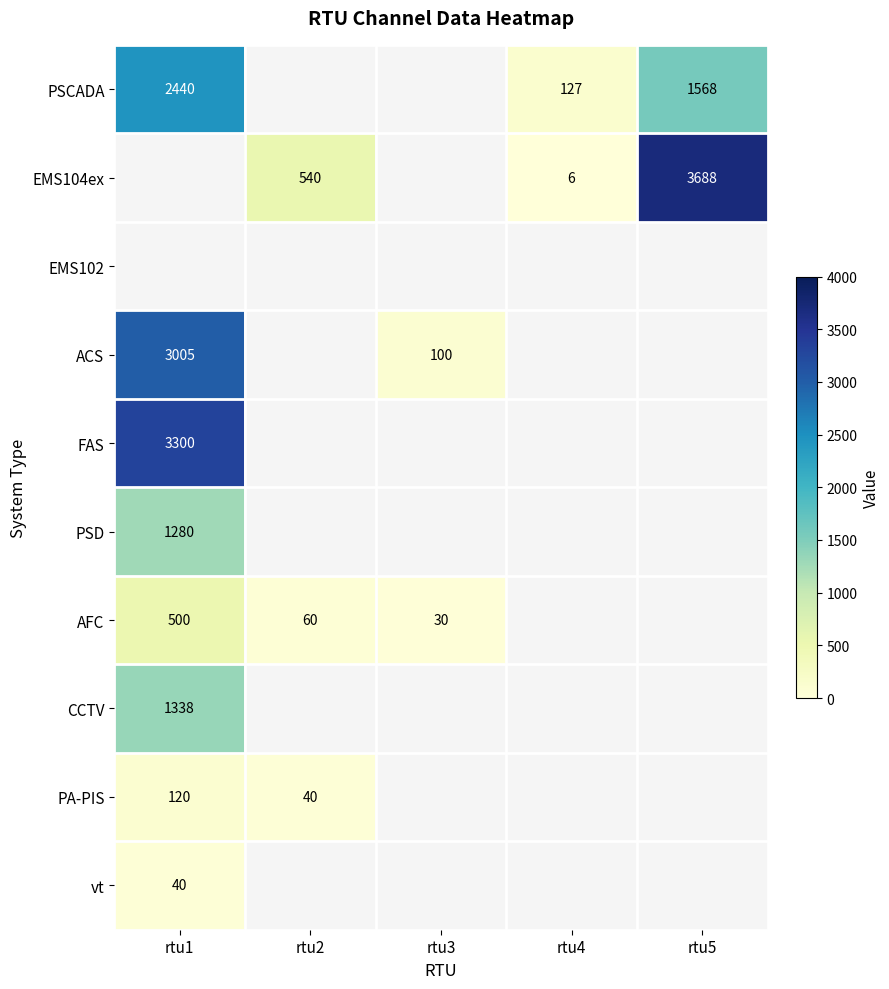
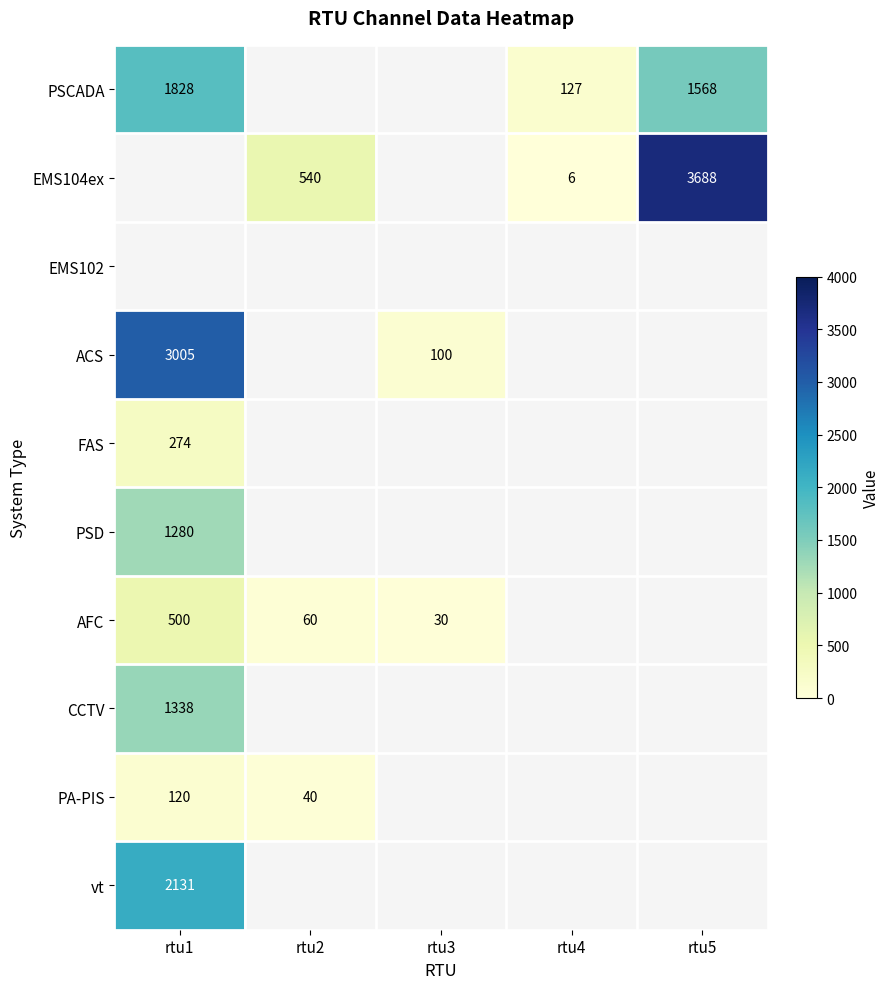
  {
    "PSCADA": {
-     "rtu1": 2440,
+     "rtu1": 1828,
      "rtu4": 127,
      "rtu5": 1568
    },
    "EMS104ex": {
      "rtu2": 540,
      "rtu4": 6,
      "rtu5": 3688
    },
    "ACS": {
      "rtu1": 3005,
      "rtu3": 100
    },
    "FAS": {
-     "rtu1": 3300
+     "rtu1": 274
    },
    "PSD": {
      "rtu1": 1280
    },
    "AFC": {
      "rtu1": 500,
      "rtu2": 60,
      "rtu3": 30
    },
    "CCTV": {
      "rtu1": 1338
    },
    "PA-PIS": {
      "rtu1": 120,
      "rtu2": 40
    },
    "vt": {
-     "rtu1": 40
+     "rtu1": 2131
    }
  }
